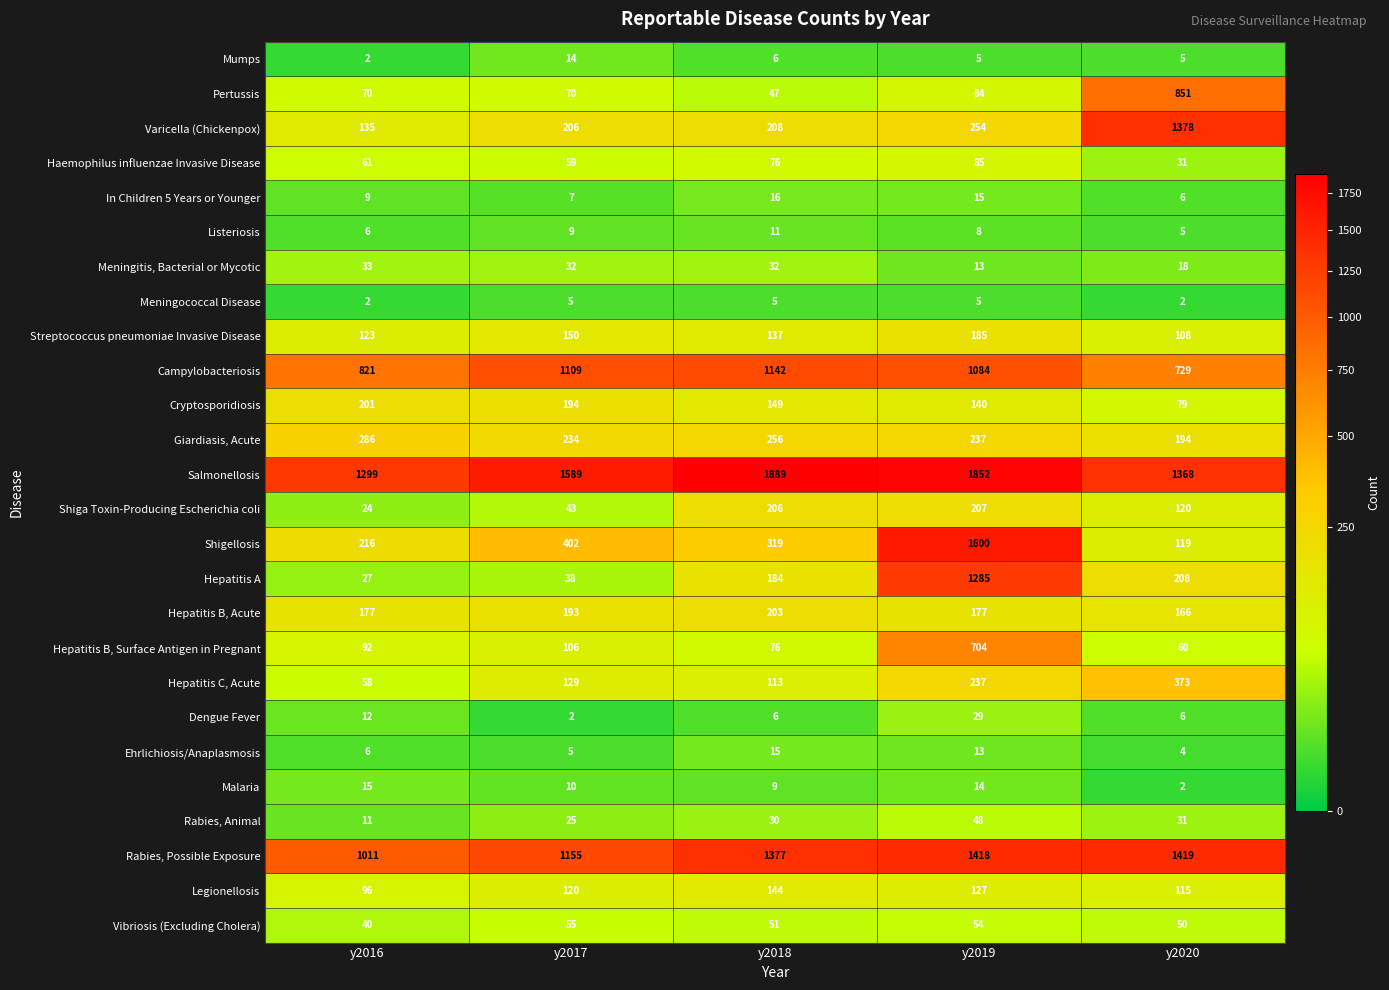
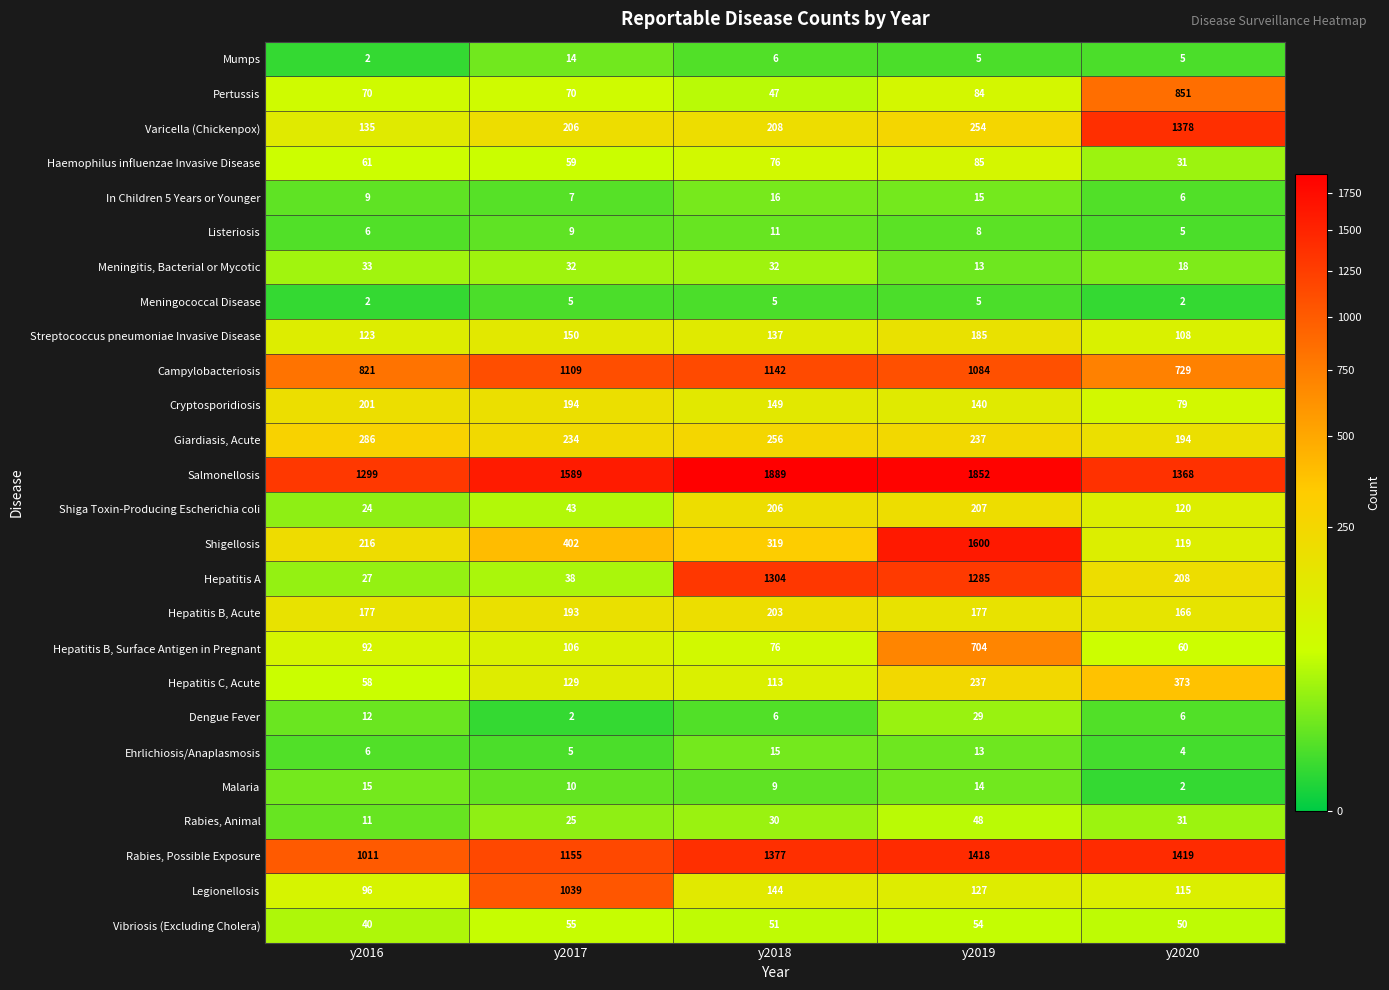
  {
    "Mumps": {
      "y2016": 2,
      "y2017": 14,
      "y2018": 6,
      "y2019": 5,
      "y2020": 5
    },
    "Pertussis": {
      "y2016": 70,
      "y2017": 70,
      "y2018": 47,
      "y2019": 84,
      "y2020": 851
    },
    "Varicella (Chickenpox)": {
      "y2016": 135,
      "y2017": 206,
      "y2018": 208,
      "y2019": 254,
      "y2020": 1378
    },
    "Haemophilus influenzae Invasive Disease": {
      "y2016": 61,
      "y2017": 59,
      "y2018": 76,
      "y2019": 85,
      "y2020": 31
    },
    "In Children 5 Years or Younger": {
      "y2016": 9,
      "y2017": 7,
      "y2018": 16,
      "y2019": 15,
      "y2020": 6
    },
    "Listeriosis": {
      "y2016": 6,
      "y2017": 9,
      "y2018": 11,
      "y2019": 8,
      "y2020": 5
    },
    "Meningitis, Bacterial or Mycotic": {
      "y2016": 33,
      "y2017": 32,
      "y2018": 32,
      "y2019": 13,
      "y2020": 18
    },
    "Meningococcal Disease": {
      "y2016": 2,
      "y2017": 5,
      "y2018": 5,
      "y2019": 5,
      "y2020": 2
    },
    "Streptococcus pneumoniae Invasive Disease": {
      "y2016": 123,
      "y2017": 150,
      "y2018": 137,
      "y2019": 185,
      "y2020": 108
    },
    "Campylobacteriosis": {
      "y2016": 821,
      "y2017": 1109,
      "y2018": 1142,
      "y2019": 1084,
      "y2020": 729
    },
    "Cryptosporidiosis": {
      "y2016": 201,
      "y2017": 194,
      "y2018": 149,
      "y2019": 140,
      "y2020": 79
    },
    "Giardiasis, Acute": {
      "y2016": 286,
      "y2017": 234,
      "y2018": 256,
      "y2019": 237,
      "y2020": 194
    },
    "Salmonellosis": {
      "y2016": 1299,
      "y2017": 1589,
      "y2018": 1889,
      "y2019": 1852,
      "y2020": 1368
    },
    "Shiga Toxin-Producing Escherichia coli": {
      "y2016": 24,
      "y2017": 43,
      "y2018": 206,
      "y2019": 207,
      "y2020": 120
    },
    "Shigellosis": {
      "y2016": 216,
      "y2017": 402,
      "y2018": 319,
      "y2019": 1600,
      "y2020": 119
    },
    "Hepatitis A": {
      "y2016": 27,
      "y2017": 38,
-     "y2018": 184,
+     "y2018": 1304,
      "y2019": 1285,
      "y2020": 208
    },
    "Hepatitis B, Acute": {
      "y2016": 177,
      "y2017": 193,
      "y2018": 203,
      "y2019": 177,
      "y2020": 166
    },
    "Hepatitis B, Surface Antigen in Pregnant": {
      "y2016": 92,
      "y2017": 106,
      "y2018": 76,
      "y2019": 704,
      "y2020": 60
    },
    "Hepatitis C, Acute": {
      "y2016": 58,
      "y2017": 129,
      "y2018": 113,
      "y2019": 237,
      "y2020": 373
    },
    "Dengue Fever": {
      "y2016": 12,
      "y2017": 2,
      "y2018": 6,
      "y2019": 29,
      "y2020": 6
    },
    "Ehrlichiosis/Anaplasmosis": {
      "y2016": 6,
      "y2017": 5,
      "y2018": 15,
      "y2019": 13,
      "y2020": 4
    },
    "Malaria": {
      "y2016": 15,
      "y2017": 10,
      "y2018": 9,
      "y2019": 14,
      "y2020": 2
    },
    "Rabies, Animal": {
      "y2016": 11,
      "y2017": 25,
      "y2018": 30,
      "y2019": 48,
      "y2020": 31
    },
    "Rabies, Possible Exposure": {
      "y2016": 1011,
      "y2017": 1155,
      "y2018": 1377,
      "y2019": 1418,
      "y2020": 1419
    },
    "Legionellosis": {
      "y2016": 96,
-     "y2017": 120,
+     "y2017": 1039,
      "y2018": 144,
      "y2019": 127,
      "y2020": 115
    },
    "Vibriosis (Excluding Cholera)": {
      "y2016": 40,
      "y2017": 55,
      "y2018": 51,
      "y2019": 54,
      "y2020": 50
    }
  }
